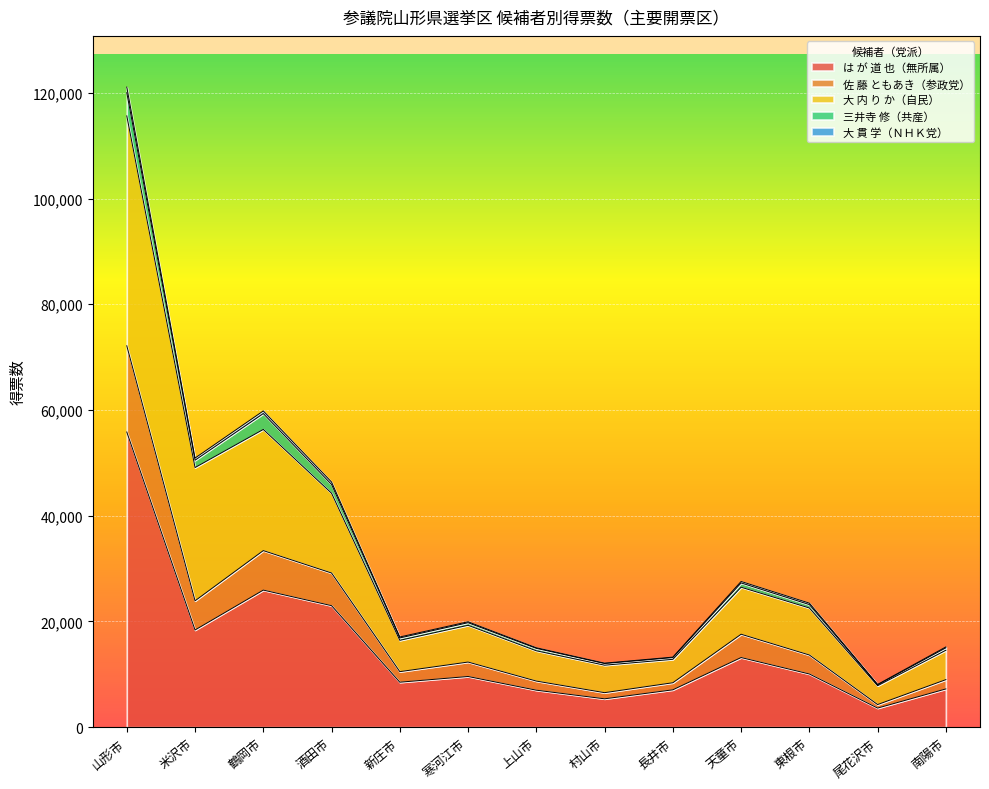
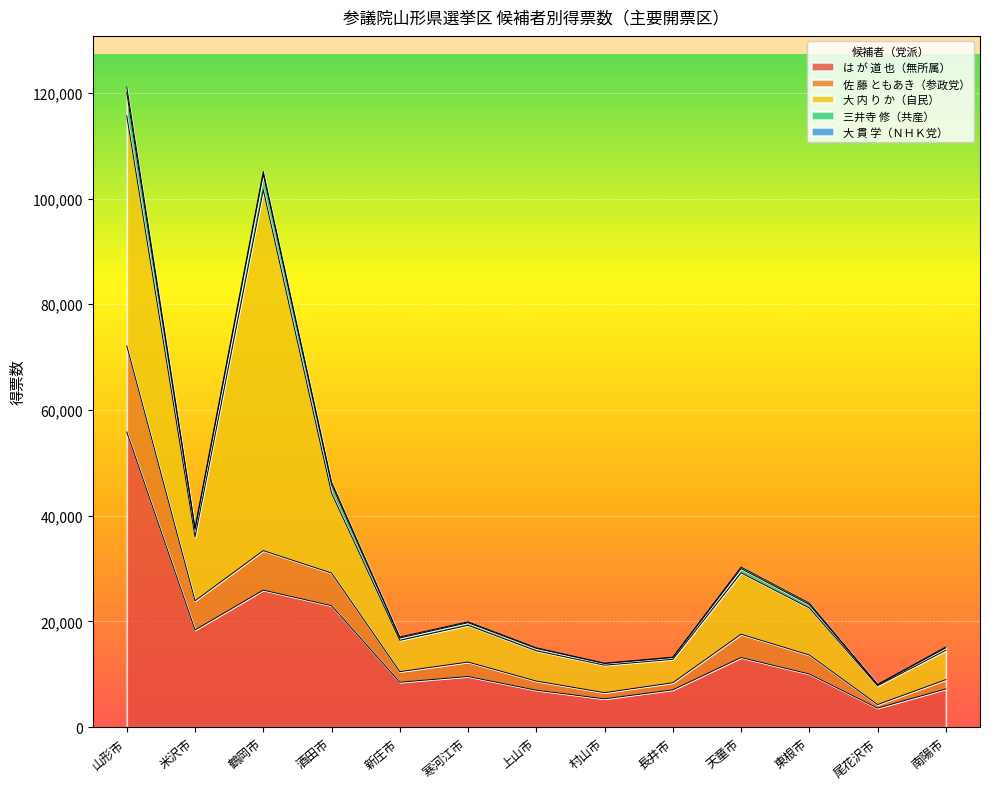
  {
    "大 内 り か（自民）": {
      "山形市": "43,000",
-     "米沢市": "25,000",
-     "鶴岡市": "23,000",
+     "米沢市": "12,000",
+     "鶴岡市": "68,000",
      "酒田市": "15,000",
      "寒河江市": "7,000",
-     "天童市": "9,000",
+     "天童市": "12,000",
      "東根市": "9,000"
    },
    "三井寺 修（共産）": {
      "山形市": "4,000",
      "鶴岡市": "3,000"
    },
    "大 貫 学（ＮＨＫ党）": {
      "山形市": "1,000",
      "鶴岡市": "0"
    }
  }
